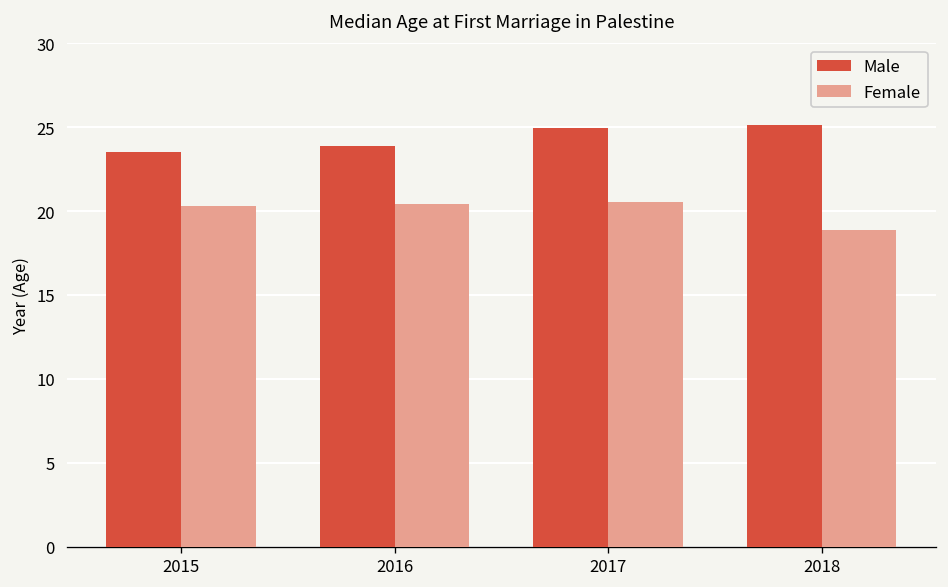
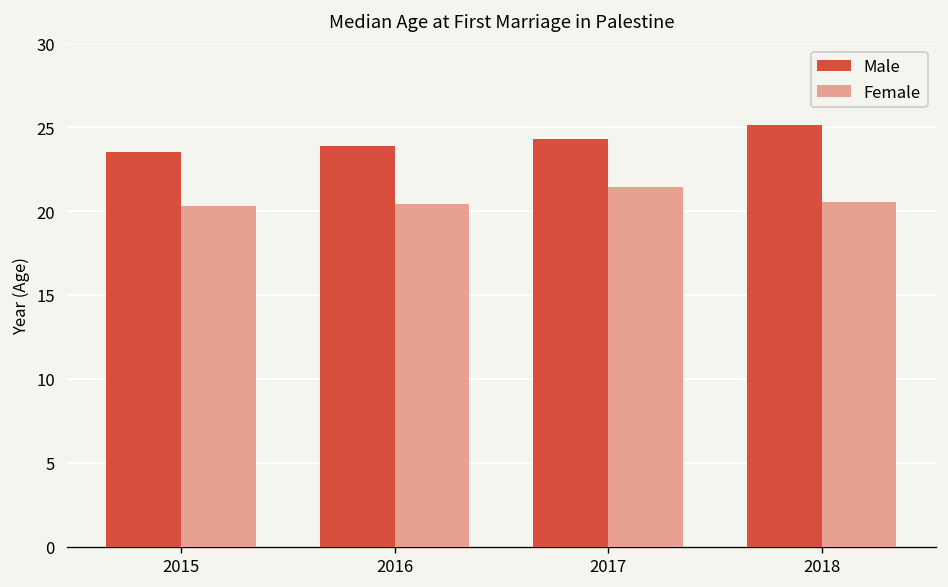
  {
    "Male": {
      "2015": 23.5,
      "2016": 23.9,
-     "2017": 24.9,
+     "2017": 24.3,
      "2018": 25.1
    },
    "Female": {
      "2015": 20.3,
      "2016": 20.4,
-     "2017": 20.5,
-     "2018": 18.9
+     "2017": 21.4,
+     "2018": 20.5
    }
  }
